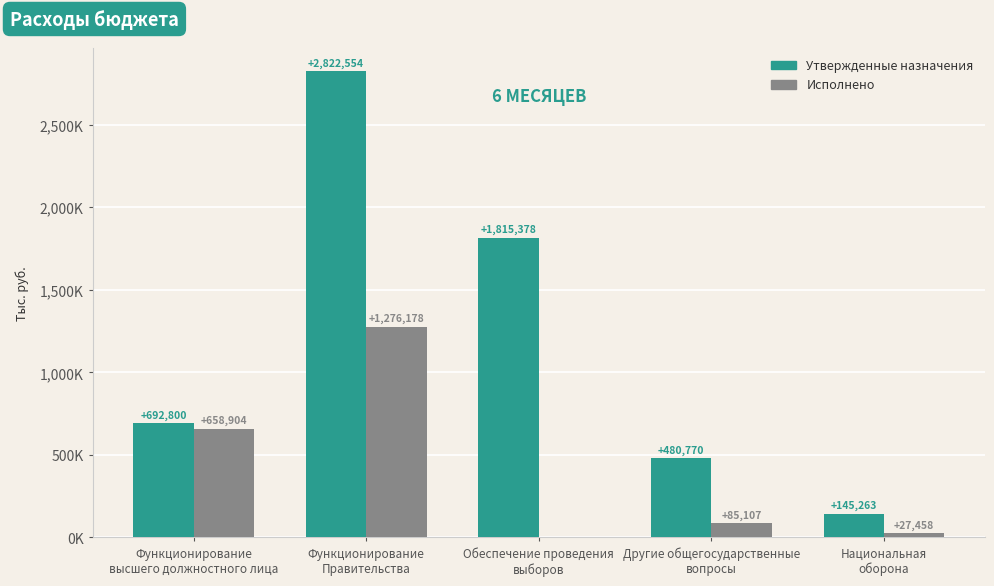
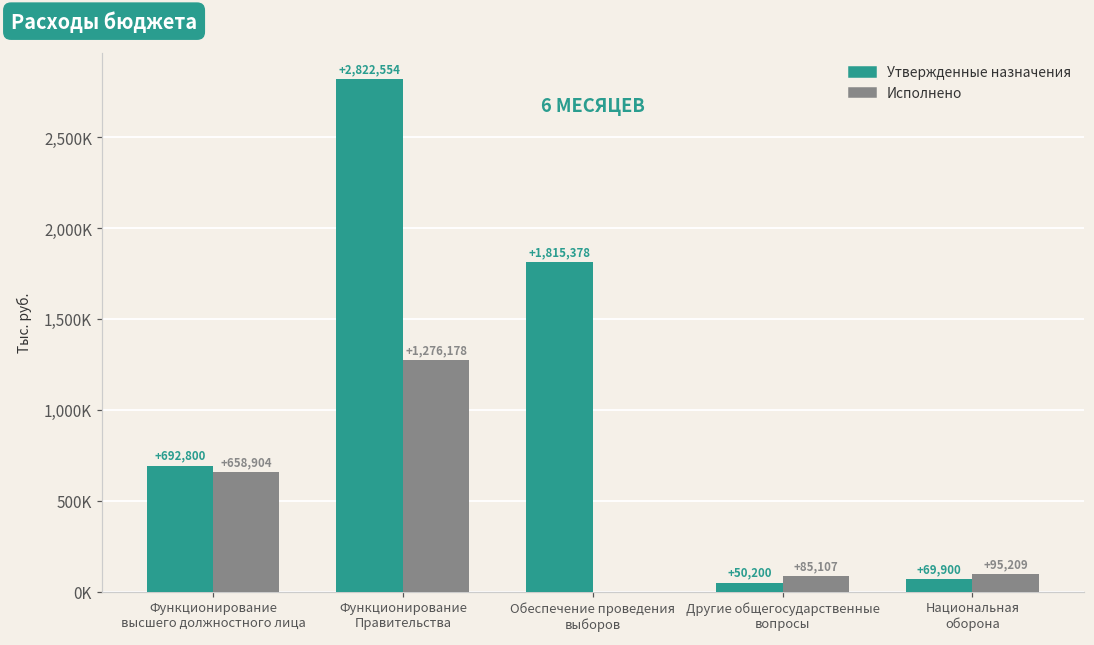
  {
    "Утвержденные назначения": {
      "Функционирование высшего должностного лица": "+692,800",
      "Функционирование Правительства": "+2,822,554",
      "Обеспечение проведения выборов": "+1,815,378",
-     "Другие общегосударственные вопросы": "+480,770",
-     "Национальная оборона": "+145,263"
+     "Другие общегосударственные вопросы": "+50,200",
+     "Национальная оборона": "+69,900"
    },
    "Исполнено": {
      "Функционирование высшего должностного лица": "+658,904",
      "Функционирование Правительства": "+1,276,178",
      "Другие общегосударственные вопросы": "+85,107",
-     "Национальная оборона": "+27,458"
+     "Национальная оборона": "+95,209"
    }
  }
